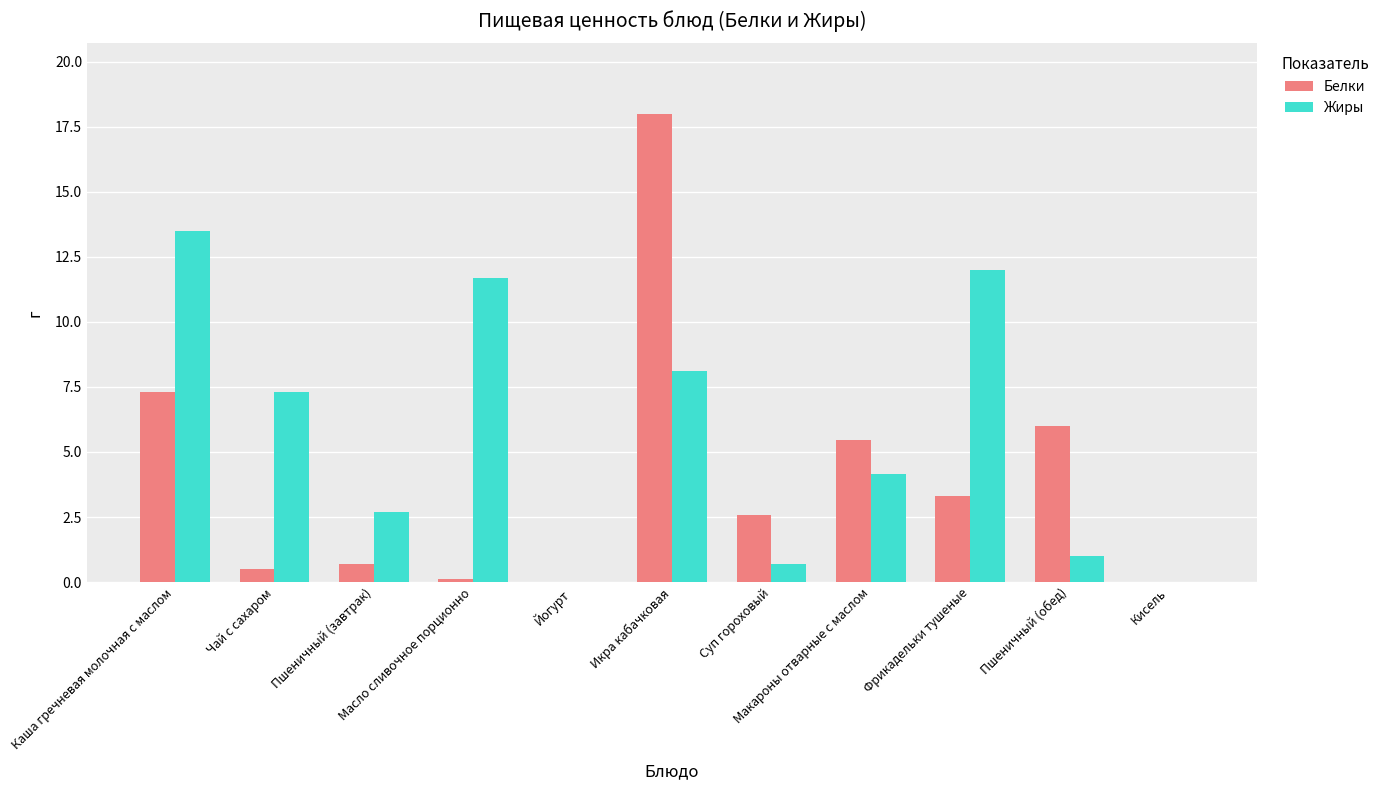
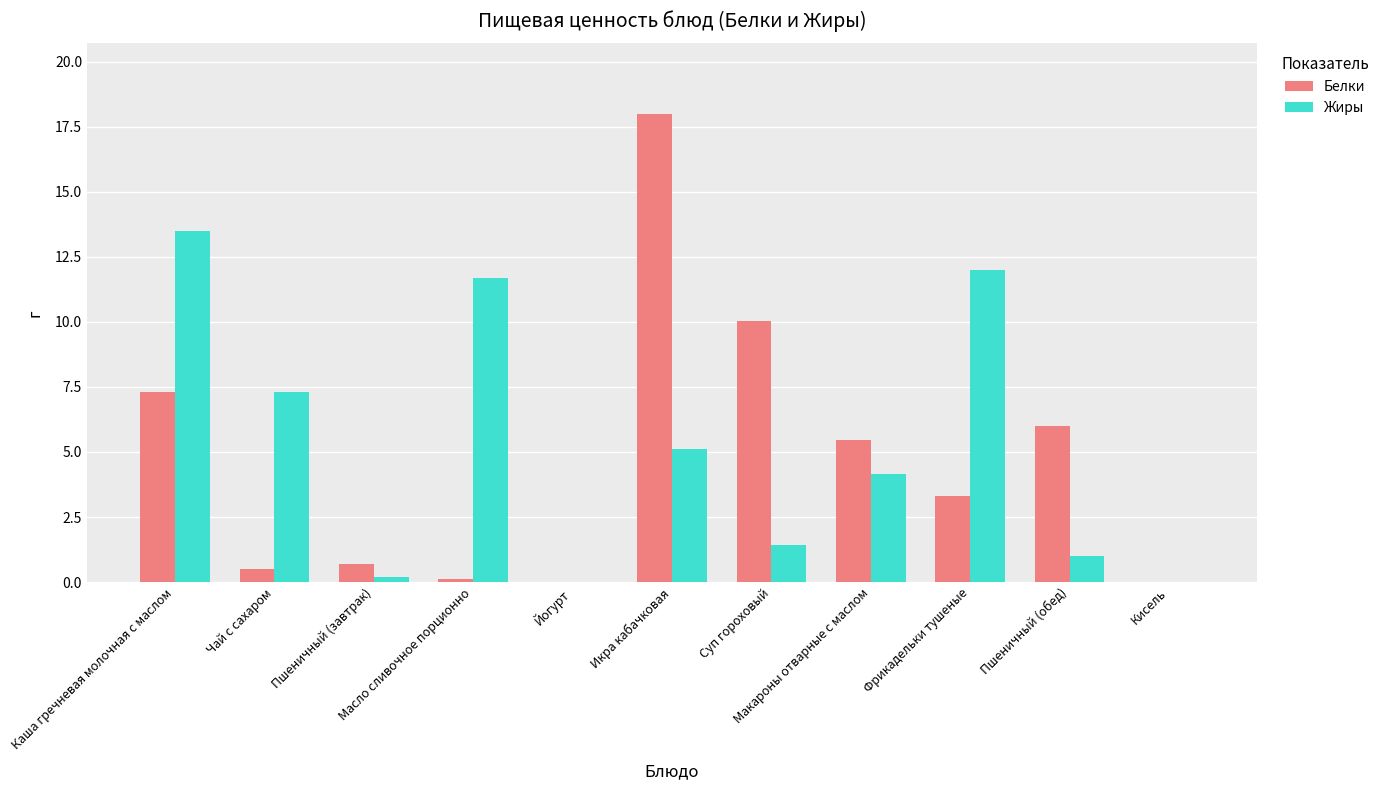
  {
    "Белки": {
      "Каша гречневая молочная с маслом": 7.3,
      "Чай с сахаром": 0.5,
      "Пшеничный (завтрак)": 0.7,
      "Масло сливочное порционно": 0.1,
      "Йогурт": 0.0,
      "Икра кабачковая": 18.0,
-     "Суп гороховый": 2.6,
+     "Суп гороховый": 10.0,
      "Макароны отварные с маслом": 5.5,
      "Фрикадельки тушеные": 3.3,
      "Пшеничный (обед)": 6.0,
      "Кисель": 0.0
    },
    "Жиры": {
      "Каша гречневая молочная с маслом": 13.5,
      "Чай с сахаром": 7.3,
-     "Пшеничный (завтрак)": 2.7,
+     "Пшеничный (завтрак)": 0.2,
      "Масло сливочное порционно": 11.7,
      "Йогурт": 0.0,
-     "Икра кабачковая": 8.1,
-     "Суп гороховый": 0.7,
+     "Икра кабачковая": 5.1,
+     "Суп гороховый": 1.4,
      "Макароны отварные с маслом": 4.2,
      "Фрикадельки тушеные": 12.0,
      "Пшеничный (обед)": 1.0,
      "Кисель": 0.0
    }
  }
